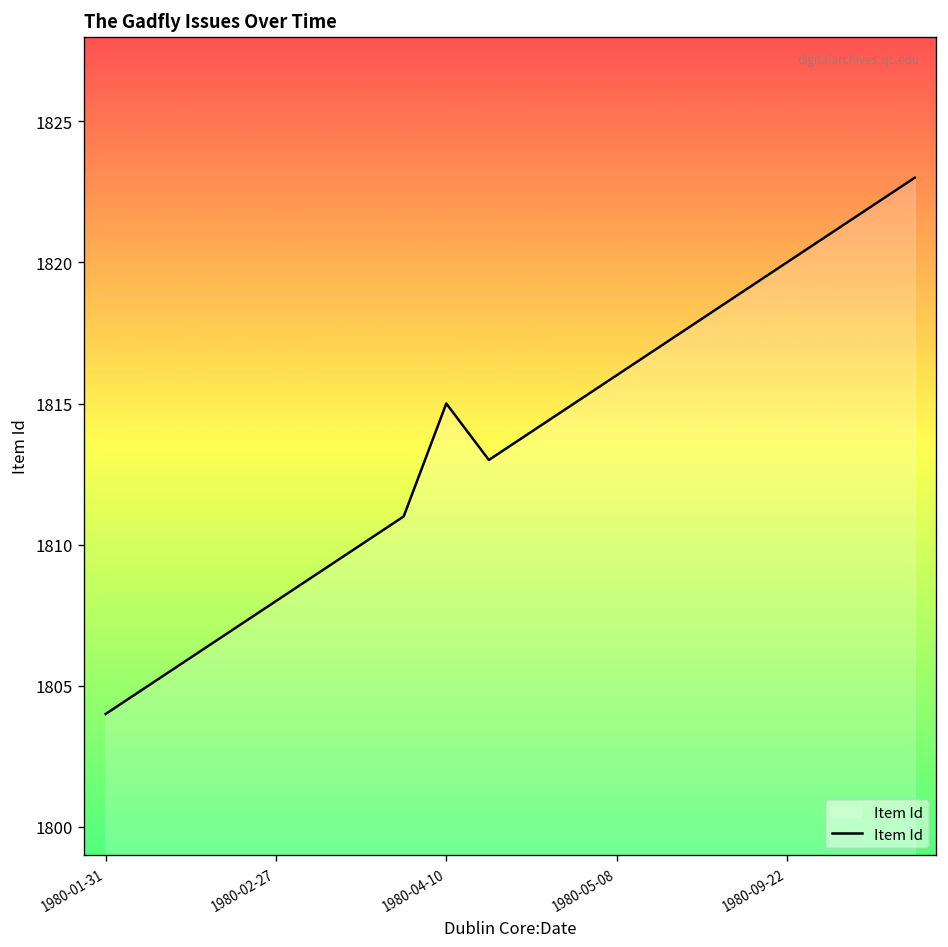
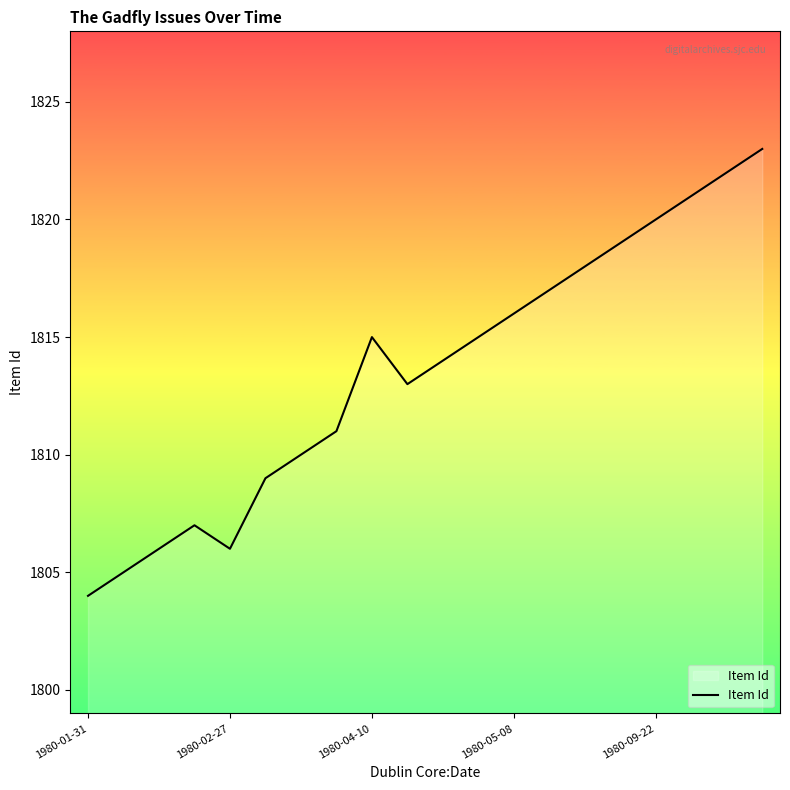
  {
    "1980-01-31": 1804,
-   "1980-02-27": 1808,
+   "1980-02-27": 1806,
    "1980-04-10": 1815,
    "1980-05-08": 1816
  }
